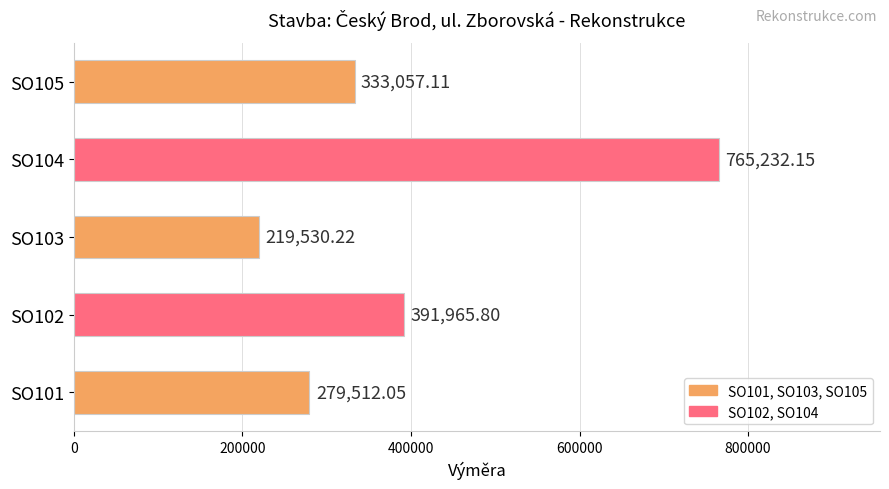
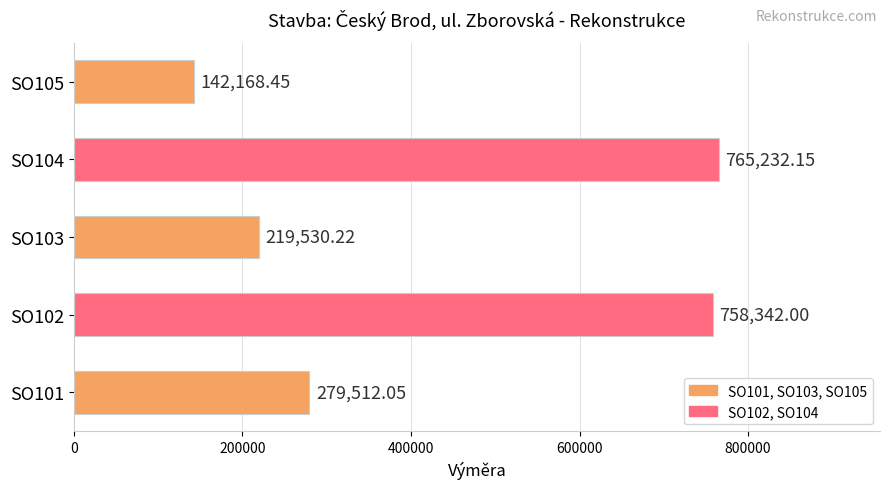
  {
-   "SO105": "333,057.11",
+   "SO105": "142,168.45",
    "SO104": "765,232.15",
    "SO103": "219,530.22",
-   "SO102": "391,965.80",
+   "SO102": "758,342.00",
    "SO101": "279,512.05"
  }
